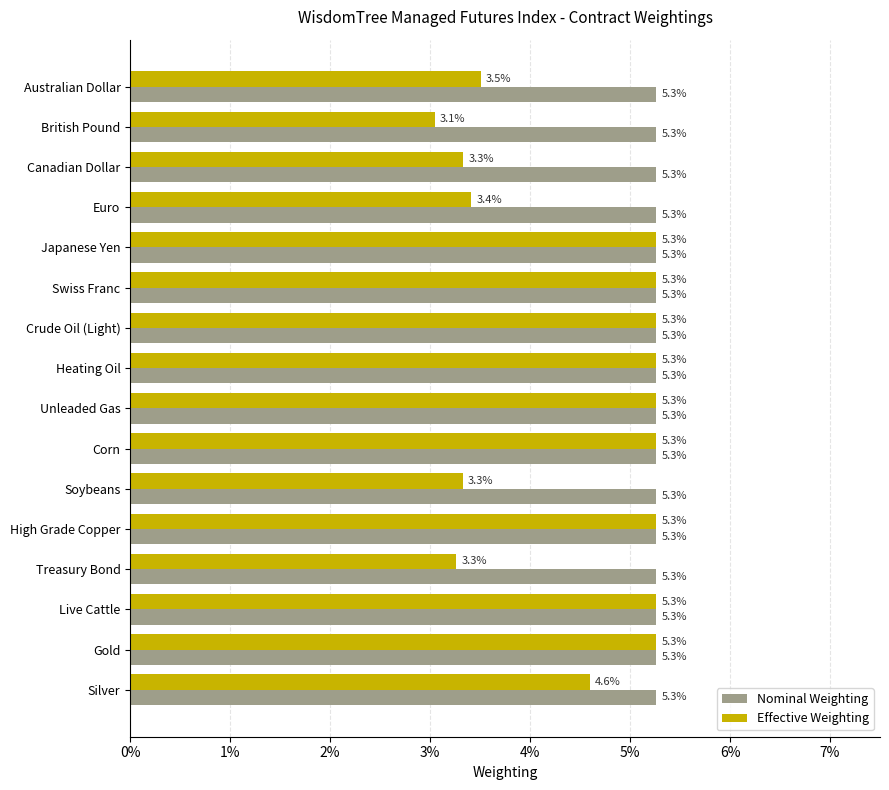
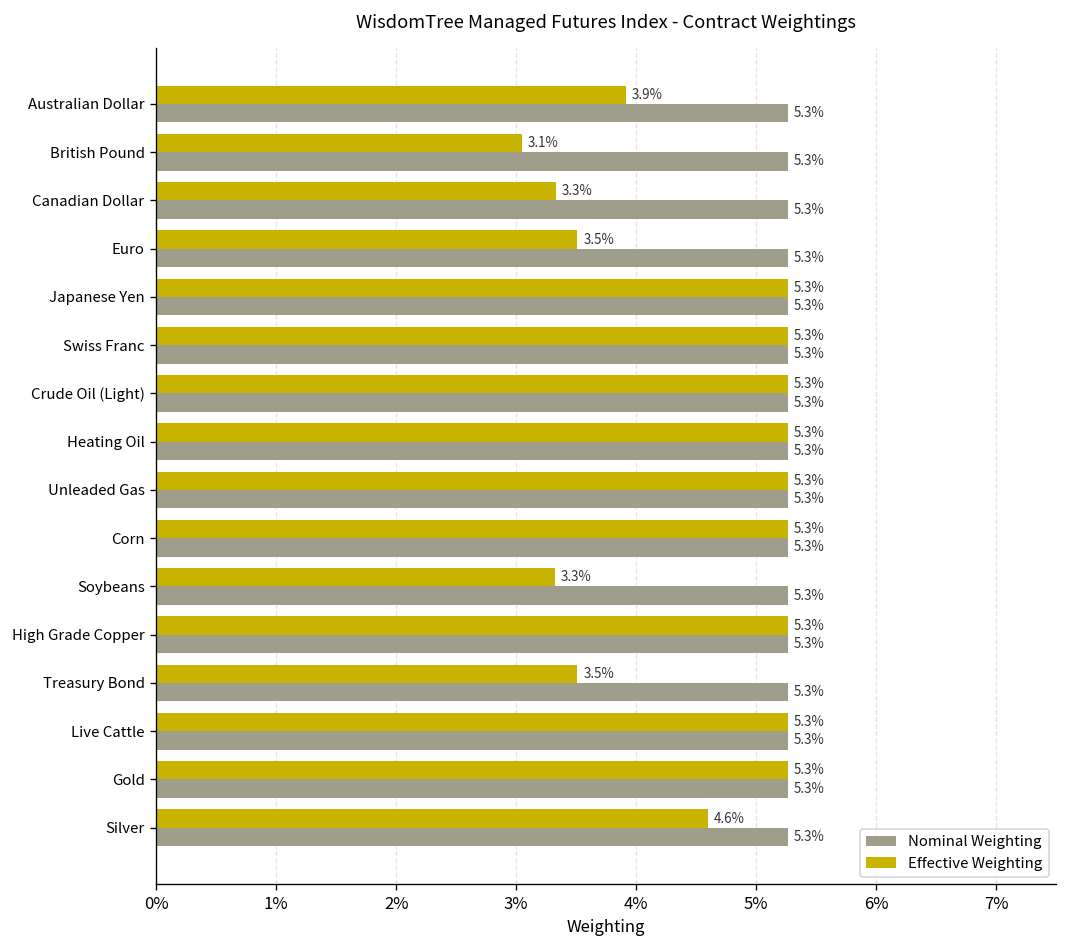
  {
    "Nominal Weighting": {
      "Australian Dollar": "5.3%",
      "British Pound": "5.3%",
      "Canadian Dollar": "5.3%",
      "Euro": "5.3%",
      "Japanese Yen": "5.3%",
      "Swiss Franc": "5.3%",
      "Crude Oil (Light)": "5.3%",
      "Heating Oil": "5.3%",
      "Unleaded Gas": "5.3%",
      "Corn": "5.3%",
      "Soybeans": "5.3%",
      "High Grade Copper": "5.3%",
      "Treasury Bond": "5.3%",
      "Live Cattle": "5.3%",
      "Gold": "5.3%",
      "Silver": "5.3%"
    },
    "Effective Weighting": {
-     "Australian Dollar": "3.5%",
+     "Australian Dollar": "3.9%",
      "British Pound": "3.1%",
      "Canadian Dollar": "3.3%",
-     "Euro": "3.4%",
+     "Euro": "3.5%",
      "Japanese Yen": "5.3%",
      "Swiss Franc": "5.3%",
      "Crude Oil (Light)": "5.3%",
      "Heating Oil": "5.3%",
      "Unleaded Gas": "5.3%",
      "Corn": "5.3%",
      "Soybeans": "3.3%",
      "High Grade Copper": "5.3%",
-     "Treasury Bond": "3.3%",
+     "Treasury Bond": "3.5%",
      "Live Cattle": "5.3%",
      "Gold": "5.3%",
      "Silver": "4.6%"
    }
  }
